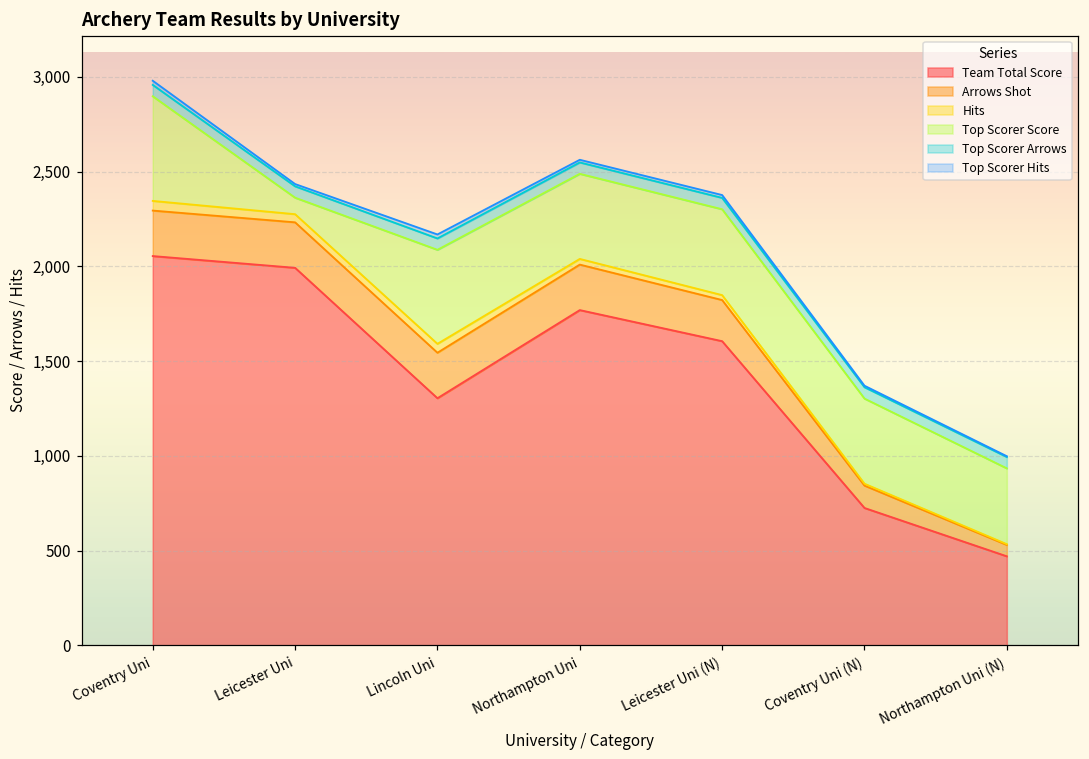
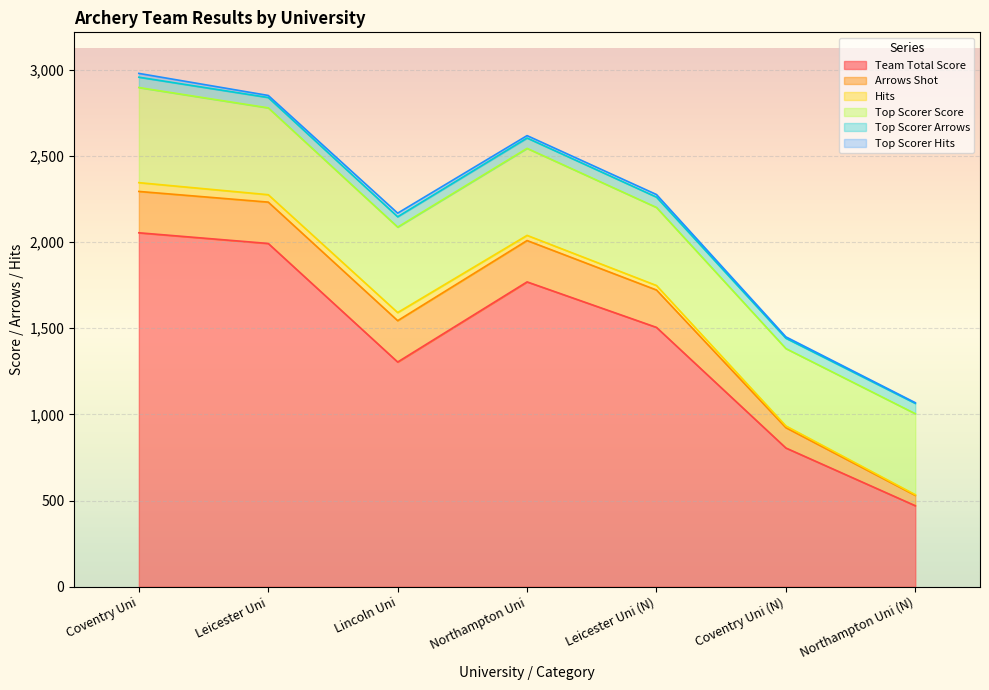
  {
    "Team Total Score": {
      "Coventry Uni": "2,050",
      "Leicester Uni": "1,990",
      "Lincoln Uni": "1,300",
      "Northampton Uni": "1,770",
-     "Leicester Uni (N)": "1,610",
-     "Coventry Uni (N)": "730",
+     "Leicester Uni (N)": "1,510",
+     "Coventry Uni (N)": "810",
      "Northampton Uni (N)": "470"
    },
    "Top Scorer Score": {
      "Coventry Uni": "550",
-     "Leicester Uni": "90",
+     "Leicester Uni": "500",
      "Lincoln Uni": "500",
-     "Northampton Uni": "450",
+     "Northampton Uni": "510",
      "Leicester Uni (N)": "450",
      "Coventry Uni (N)": "450",
-     "Northampton Uni (N)": "400"
+     "Northampton Uni (N)": "470"
    }
  }
